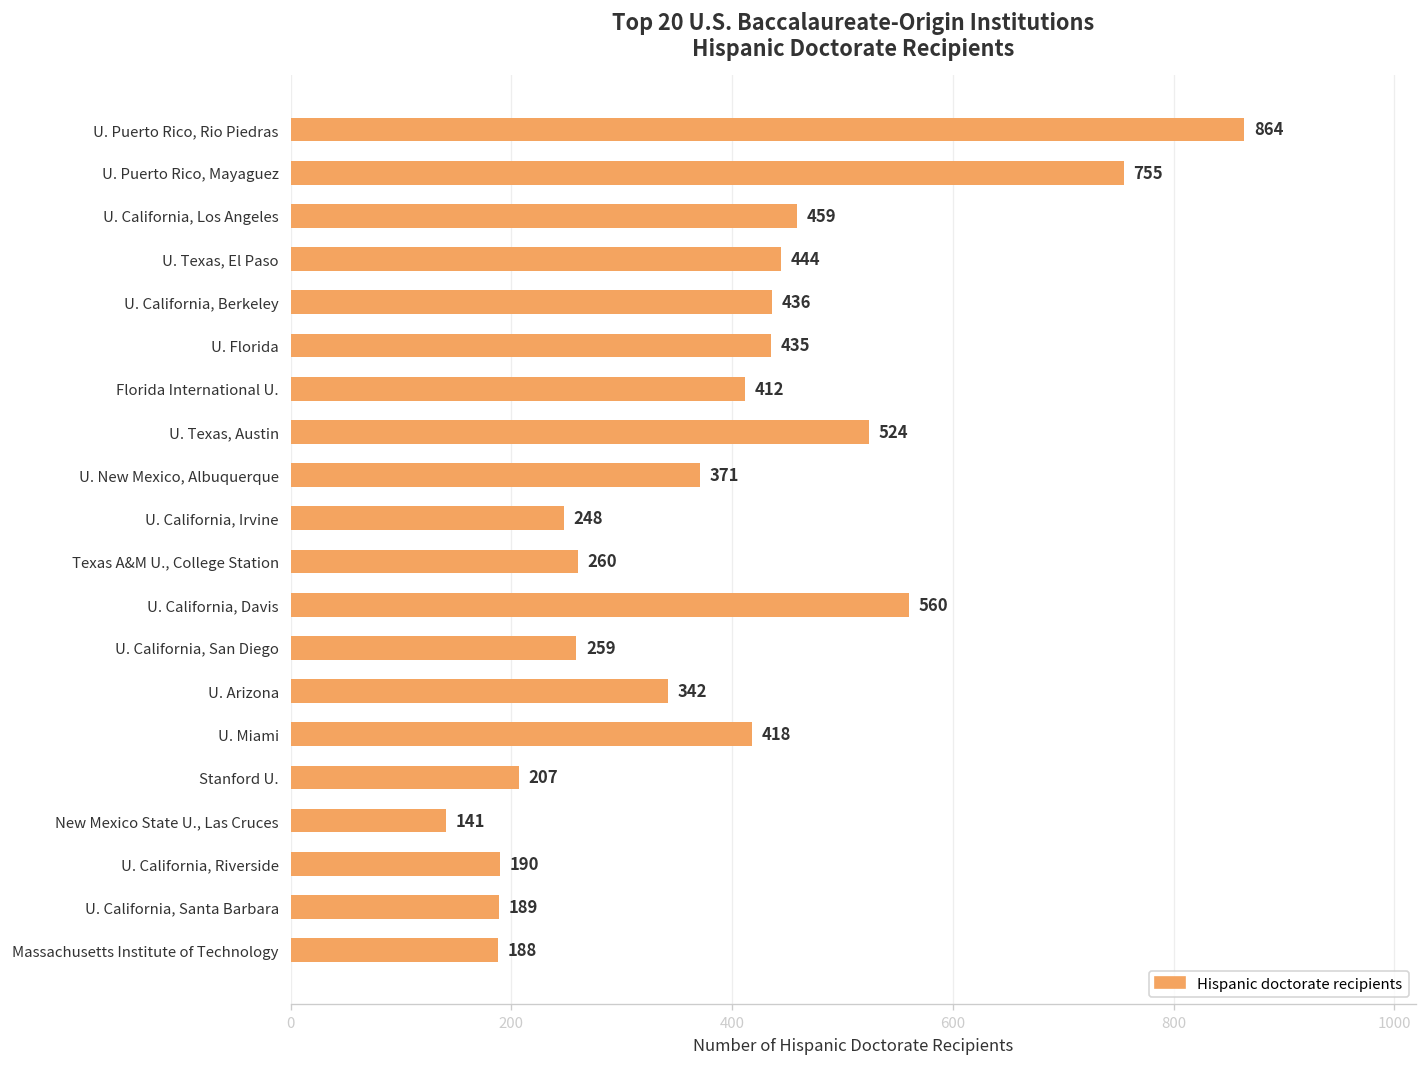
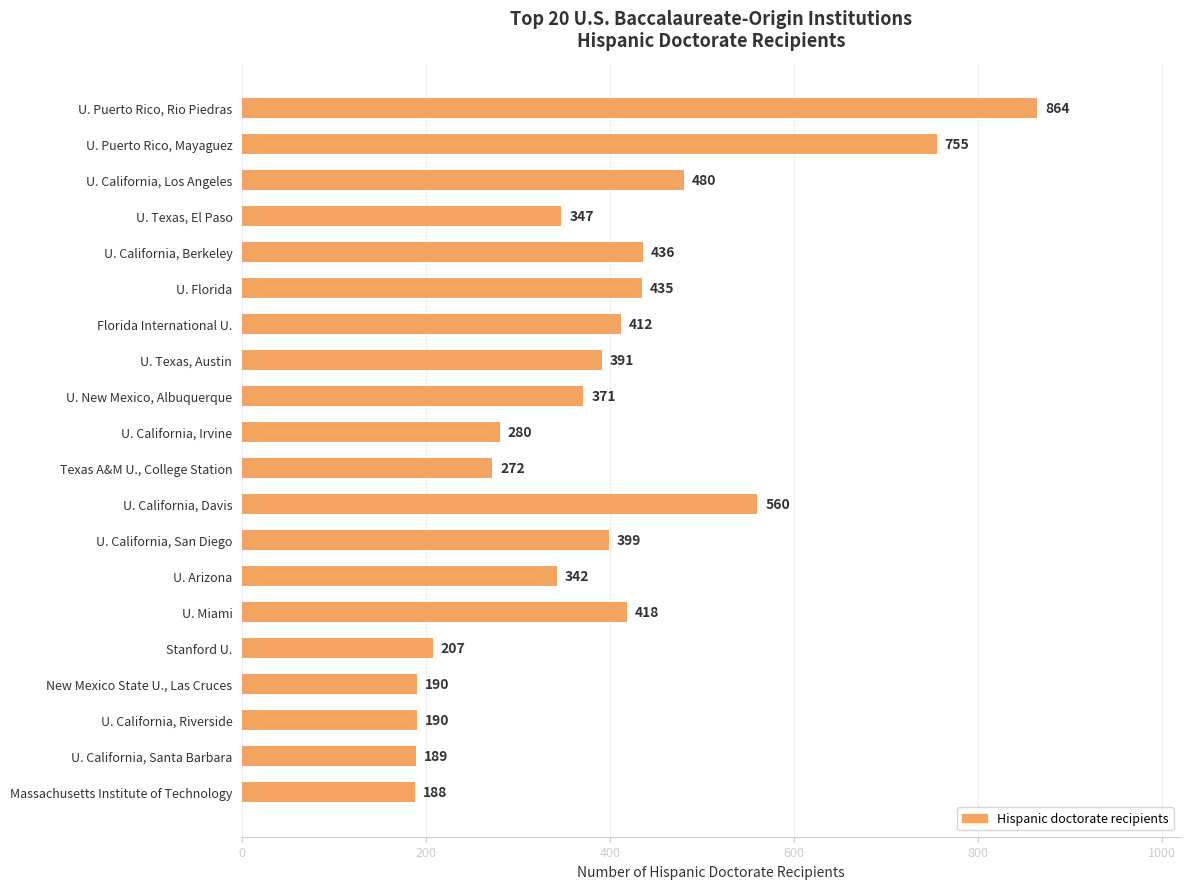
  {
    "U. Puerto Rico, Rio Piedras": 864,
    "U. Puerto Rico, Mayaguez": 755,
-   "U. California, Los Angeles": 459,
-   "U. Texas, El Paso": 444,
+   "U. California, Los Angeles": 480,
+   "U. Texas, El Paso": 347,
    "U. California, Berkeley": 436,
    "U. Florida": 435,
    "Florida International U.": 412,
-   "U. Texas, Austin": 524,
+   "U. Texas, Austin": 391,
    "U. New Mexico, Albuquerque": 371,
-   "U. California, Irvine": 248,
-   "Texas A&M U., College Station": 260,
+   "U. California, Irvine": 280,
+   "Texas A&M U., College Station": 272,
    "U. California, Davis": 560,
-   "U. California, San Diego": 259,
+   "U. California, San Diego": 399,
    "U. Arizona": 342,
    "U. Miami": 418,
    "Stanford U.": 207,
-   "New Mexico State U., Las Cruces": 141,
+   "New Mexico State U., Las Cruces": 190,
    "U. California, Riverside": 190,
    "U. California, Santa Barbara": 189,
    "Massachusetts Institute of Technology": 188
  }
